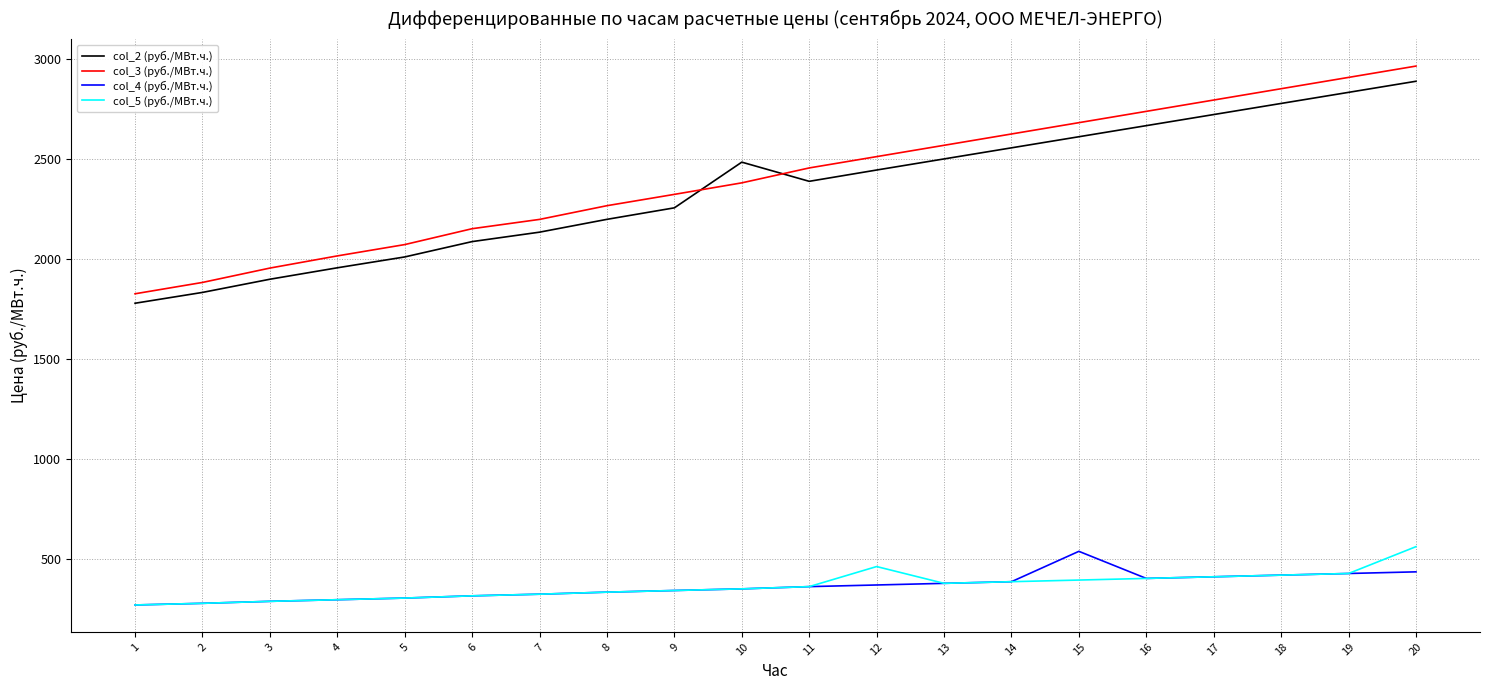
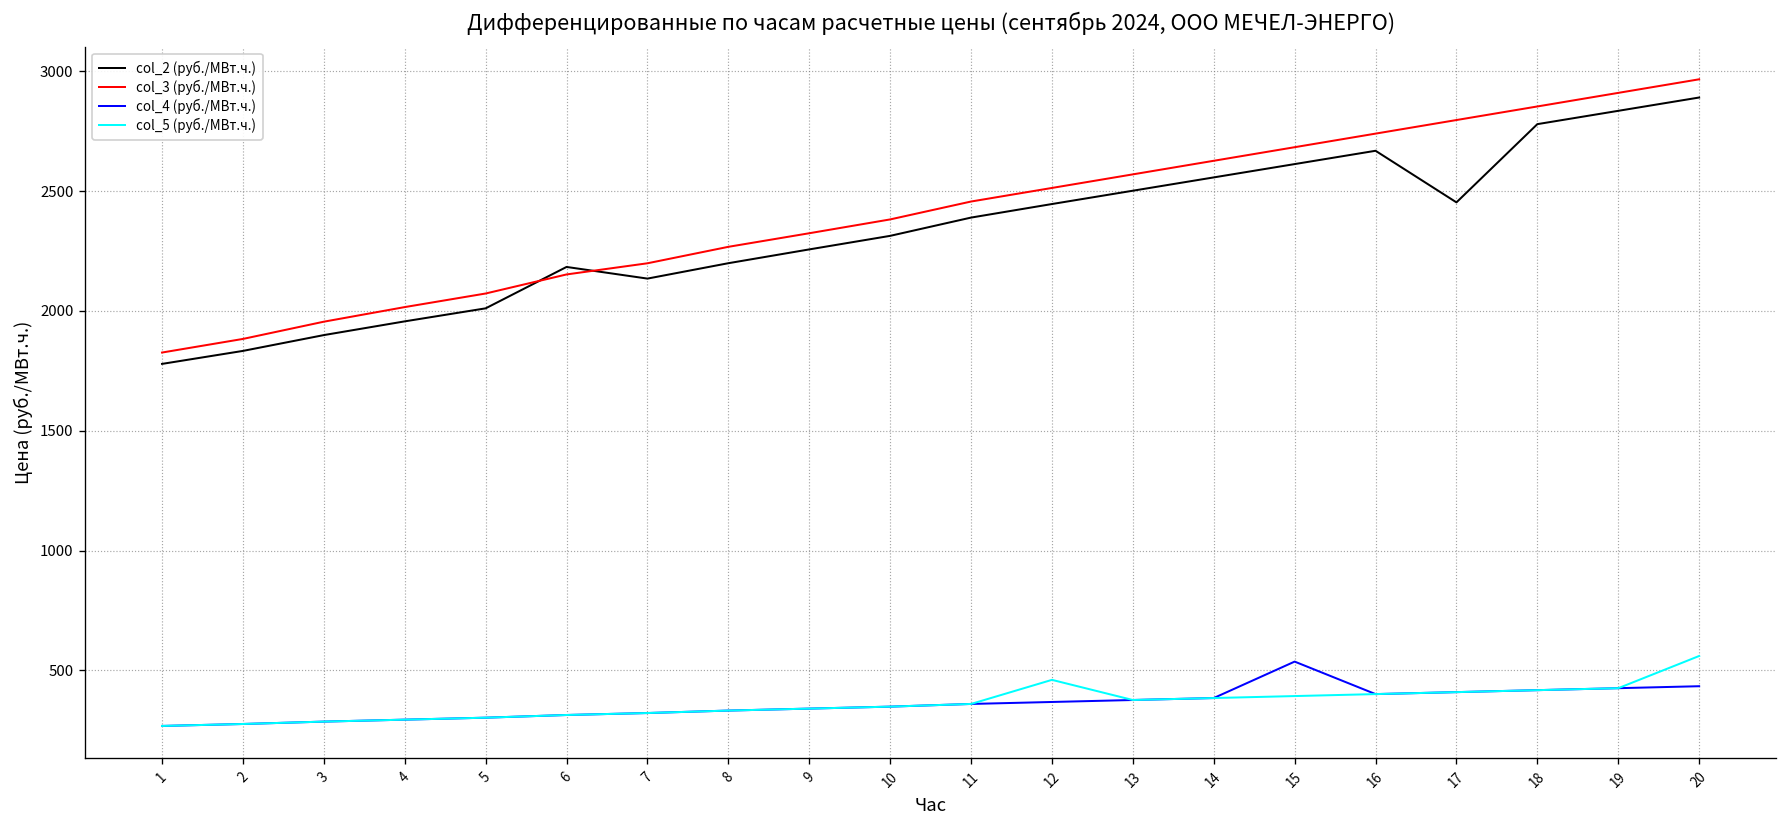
  {
    "col_2 (руб./МВт.ч.)": {
      "1": 1780,
      "2": 1830,
      "3": 1900,
      "4": 1960,
      "5": 2010,
-     "6": 2090,
+     "6": 2180,
      "7": 2130,
      "8": 2200,
      "9": 2260,
-     "10": 2490,
+     "10": 2310,
      "11": 2390,
      "12": 2450,
      "13": 2500,
      "14": 2560,
      "15": 2610,
      "16": 2670,
-     "17": 2720,
+     "17": 2450,
      "18": 2780,
      "19": 2830,
      "20": 2890
    },
    "col_3 (руб./МВт.ч.)": {
      "1": 1830,
      "2": 1880,
      "3": 1950,
      "4": 2020,
      "5": 2070,
      "6": 2150,
      "7": 2200,
      "8": 2270,
      "9": 2320,
      "10": 2380,
      "11": 2460,
      "12": 2510,
      "13": 2570,
      "14": 2630,
      "15": 2680,
      "16": 2740,
      "17": 2800,
      "18": 2850,
      "19": 2910,
      "20": 2970
    },
    "col_4 (руб./МВт.ч.)": {
      "12": 370,
      "15": 540,
      "20": 430
    },
    "col_5 (руб./МВт.ч.)": {
      "12": 460,
      "15": 390,
      "20": 560
    }
  }
